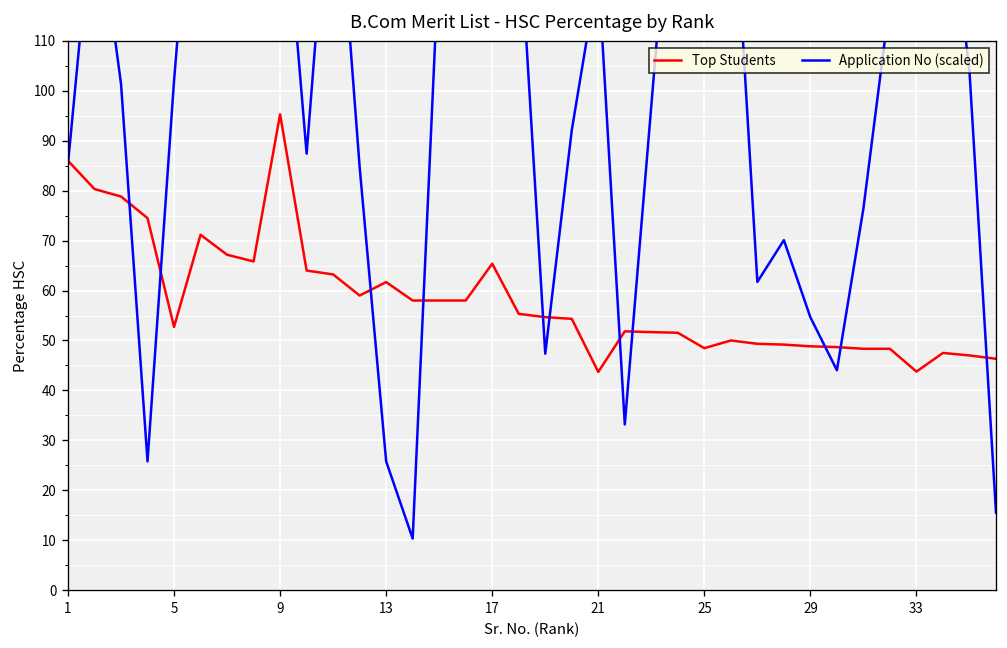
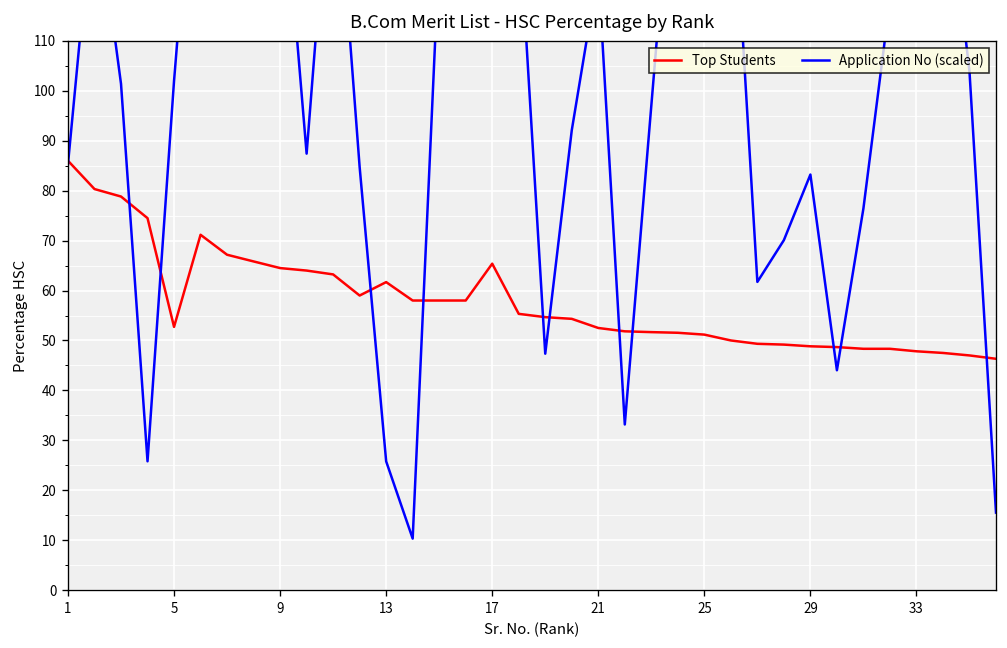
  {
    "Top Students": {
      "1": 86,
      "5": 53,
-     "9": 95,
+     "9": 65,
      "13": 62,
      "17": 65,
-     "21": 44,
-     "25": 48,
+     "21": 53,
+     "25": 51,
      "29": 49,
-     "33": 44
+     "33": 48
    },
    "Application No (scaled)": {
      "1": 85,
      "5": 102,
      "13": 26,
-     "29": 55
+     "29": 83
    }
  }
